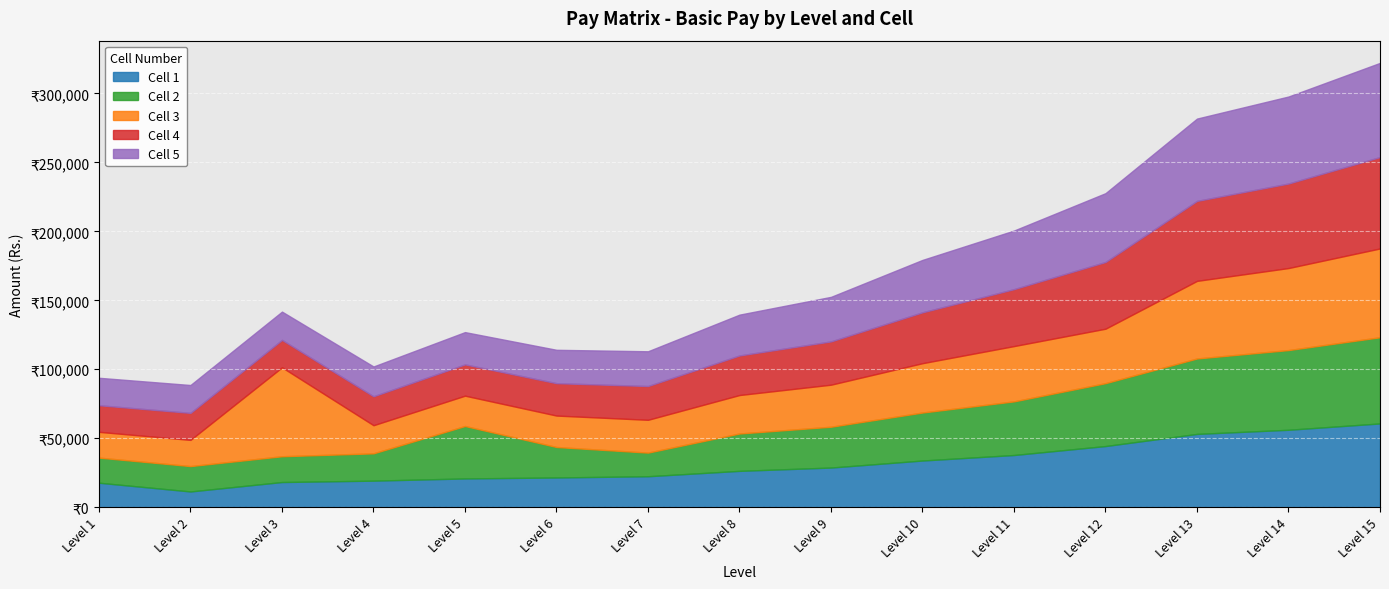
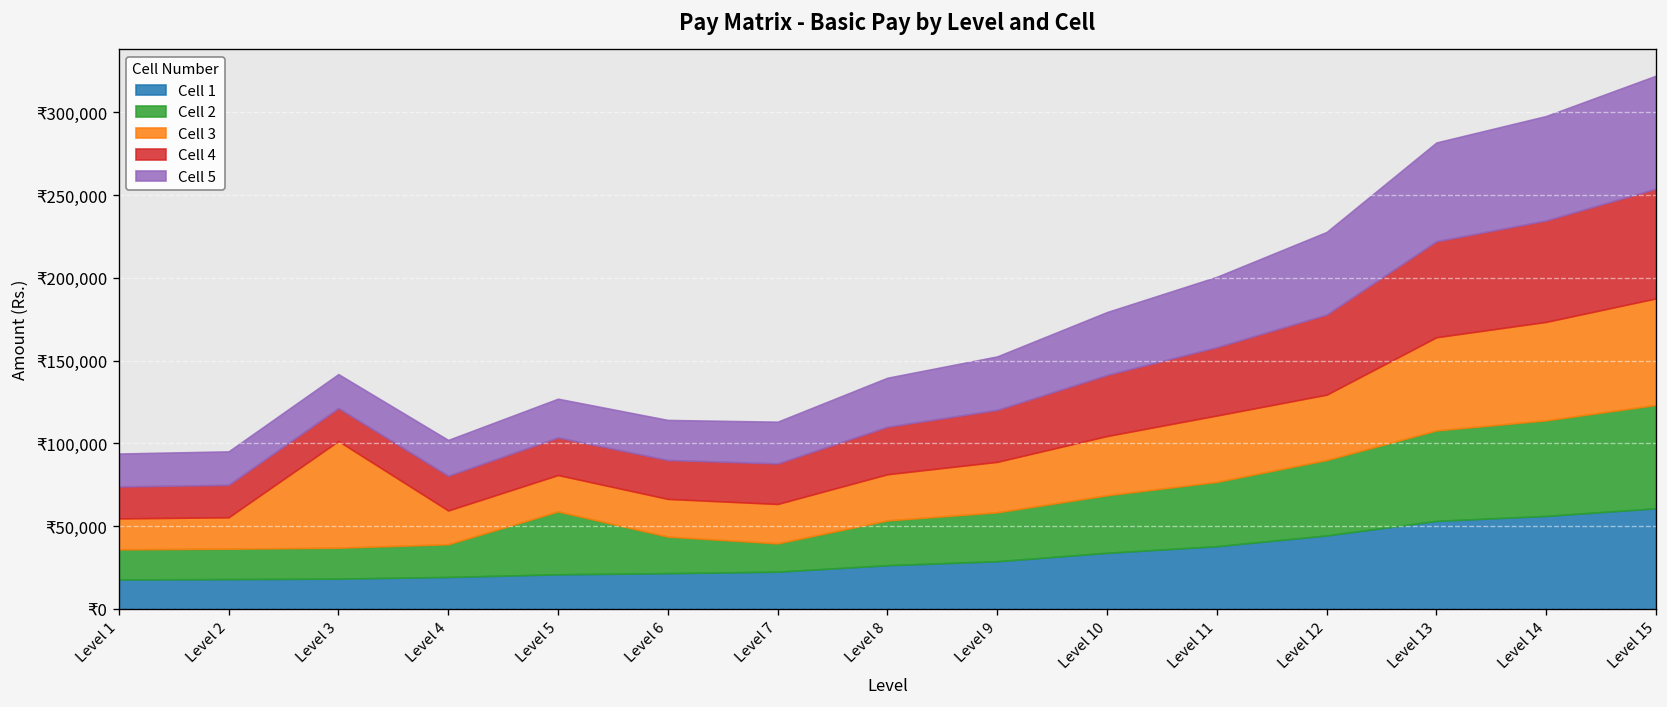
  {
    "Cell 1": {
      "Level 1": "₹18,000",
-     "Level 2": "₹11,000",
+     "Level 2": "₹18,000",
      "Level 3": "₹18,000",
      "Level 4": "₹19,000",
      "Level 5": "₹21,000",
      "Level 6": "₹22,000",
      "Level 7": "₹22,000",
      "Level 8": "₹26,000",
      "Level 9": "₹29,000",
      "Level 10": "₹34,000",
      "Level 11": "₹38,000",
      "Level 12": "₹44,000",
      "Level 13": "₹53,000",
      "Level 14": "₹56,000",
      "Level 15": "₹61,000"
    },
    "Cell 2": {
      "Level 1": "₹18,000",
      "Level 2": "₹18,000",
      "Level 3": "₹19,000",
      "Level 4": "₹20,000",
      "Level 5": "₹38,000",
      "Level 6": "₹22,000",
      "Level 7": "₹17,000",
      "Level 8": "₹27,000",
      "Level 9": "₹30,000",
      "Level 10": "₹35,000",
      "Level 11": "₹39,000",
      "Level 12": "₹46,000",
      "Level 13": "₹55,000",
      "Level 14": "₹58,000",
      "Level 15": "₹63,000"
    },
    "Cell 3": {
      "Level 1": "₹19,000",
      "Level 2": "₹19,000",
      "Level 3": "₹64,000",
      "Level 4": "₹20,000",
      "Level 5": "₹22,000",
      "Level 6": "₹23,000",
      "Level 7": "₹24,000",
      "Level 8": "₹28,000",
      "Level 9": "₹31,000",
      "Level 10": "₹36,000",
      "Level 11": "₹40,000",
      "Level 12": "₹39,000",
      "Level 13": "₹56,000",
      "Level 14": "₹60,000",
      "Level 15": "₹64,000"
    },
    "Cell 4": {
      "Level 1": "₹19,000",
      "Level 2": "₹20,000",
      "Level 3": "₹20,000",
      "Level 4": "₹21,000",
      "Level 5": "₹23,000",
      "Level 6": "₹24,000",
      "Level 7": "₹25,000",
      "Level 8": "₹29,000",
      "Level 9": "₹31,000",
      "Level 10": "₹37,000",
      "Level 11": "₹41,000",
      "Level 12": "₹48,000",
      "Level 13": "₹58,000",
      "Level 14": "₹61,000",
      "Level 15": "₹66,000"
    },
    "Cell 5": {
      "Level 1": "₹20,000",
      "Level 2": "₹20,000",
      "Level 3": "₹21,000",
      "Level 4": "₹22,000",
      "Level 5": "₹23,000",
      "Level 6": "₹24,000",
      "Level 7": "₹25,000",
      "Level 8": "₹30,000",
      "Level 9": "₹32,000",
      "Level 10": "₹38,000",
      "Level 11": "₹43,000",
      "Level 12": "₹50,000",
      "Level 13": "₹60,000",
      "Level 14": "₹63,000",
      "Level 15": "₹68,000"
    }
  }
